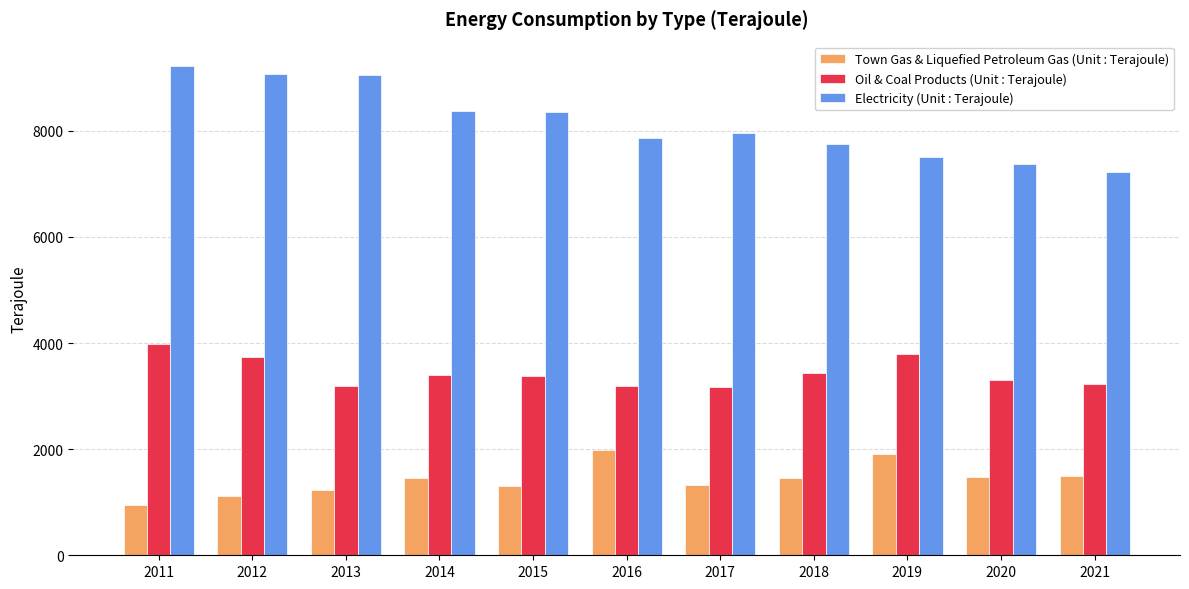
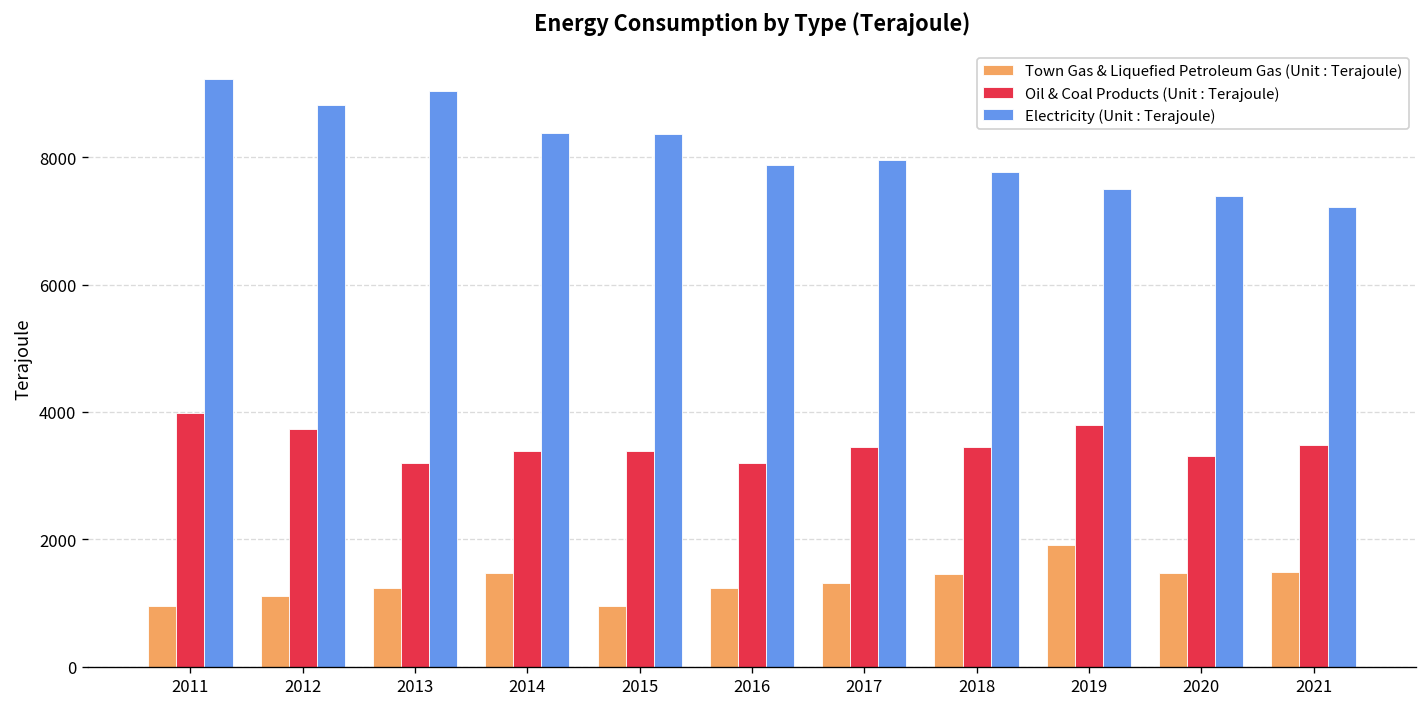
  {
    "Town Gas & Liquefied Petroleum Gas (Unit : Terajoule)": {
      "2011": 1000,
      "2012": 1100,
      "2013": 1200,
      "2014": 1500,
-     "2015": 1300,
-     "2016": 2000,
+     "2015": 1000,
+     "2016": 1200,
      "2017": 1300,
      "2018": 1400,
      "2019": 1900,
      "2020": 1500,
      "2021": 1500
    },
    "Oil & Coal Products (Unit : Terajoule)": {
      "2011": 4000,
      "2012": 3700,
      "2013": 3200,
      "2014": 3400,
      "2015": 3400,
      "2016": 3200,
-     "2017": 3200,
+     "2017": 3400,
      "2018": 3400,
      "2019": 3800,
      "2020": 3300,
-     "2021": 3200
+     "2021": 3500
    },
    "Electricity (Unit : Terajoule)": {
      "2011": 9200,
-     "2012": 9100,
+     "2012": 8800,
      "2013": 9000,
      "2014": 8400,
      "2015": 8400,
      "2016": 7900,
      "2017": 8000,
      "2018": 7800,
      "2019": 7500,
      "2020": 7400,
      "2021": 7200
    }
  }
